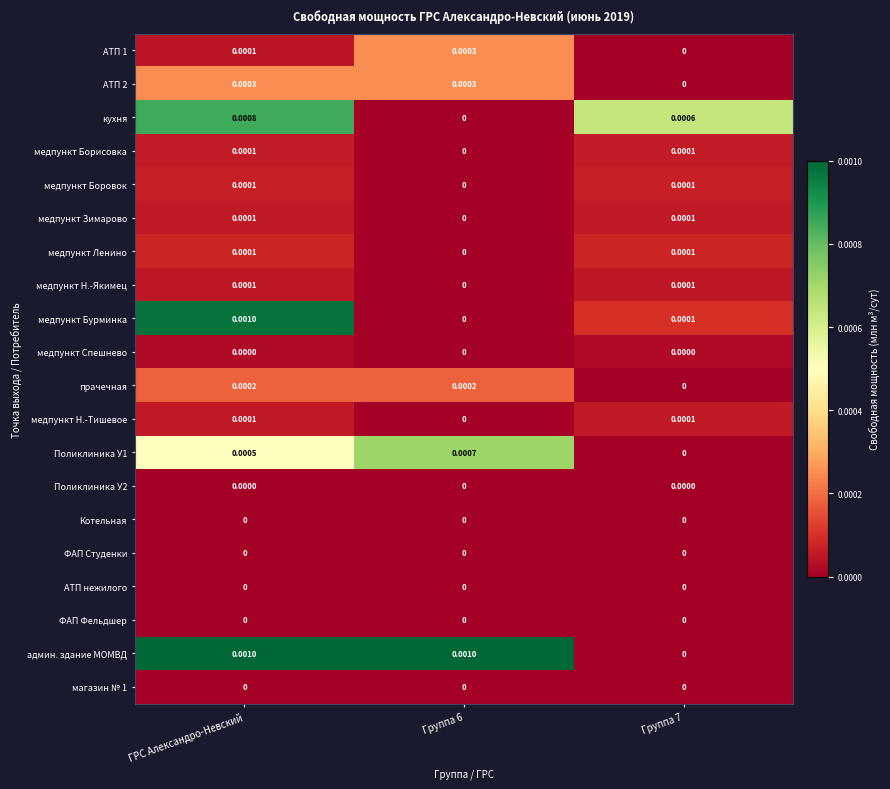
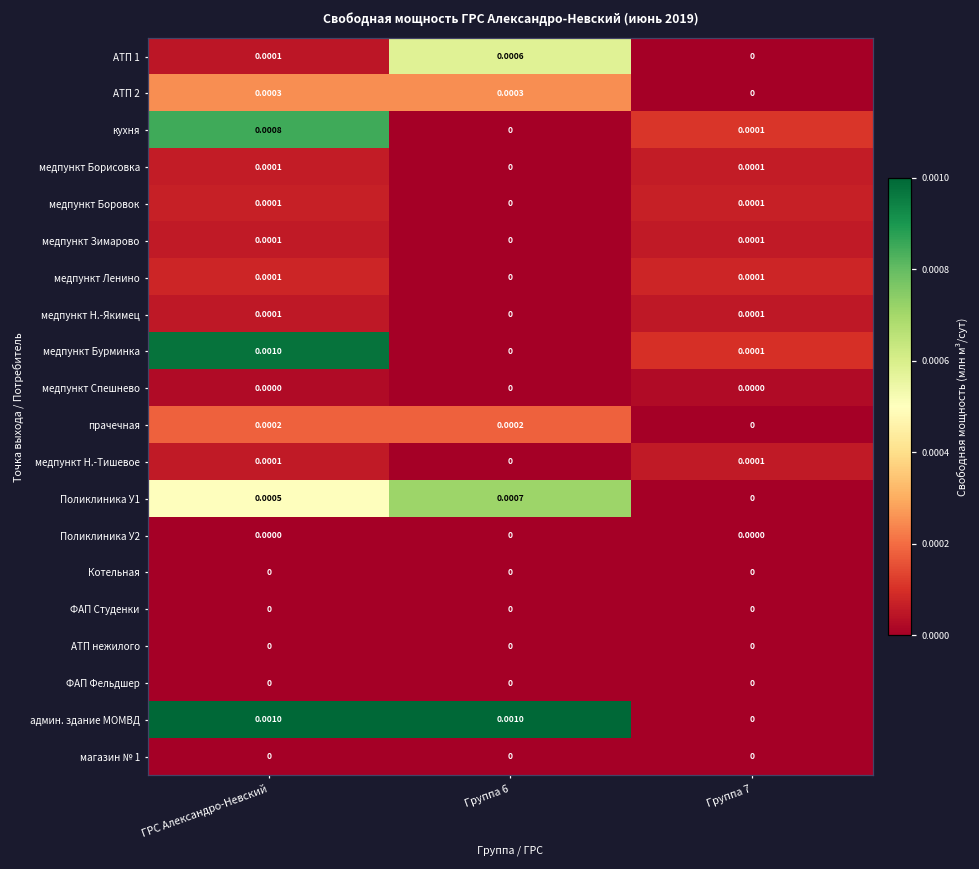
  {
    "АТП 1": {
      "ГРС Александро-Невский": 0.0001,
-     "Группа 6": 0.0003,
+     "Группа 6": 0.0006,
      "Группа 7": 0
    },
    "АТП 2": {
      "ГРС Александро-Невский": 0.0003,
      "Группа 6": 0.0003,
      "Группа 7": 0
    },
    "кухня": {
      "ГРС Александро-Невский": 0.0008,
      "Группа 6": 0,
-     "Группа 7": 0.0006
+     "Группа 7": 0.0001
    },
    "медпункт Борисовка": {
      "ГРС Александро-Невский": 0.0001,
      "Группа 6": 0,
      "Группа 7": 0.0001
    },
    "медпункт Боровок": {
      "ГРС Александро-Невский": 0.0001,
      "Группа 6": 0,
      "Группа 7": 0.0001
    },
    "медпункт Зимарово": {
      "ГРС Александро-Невский": 0.0001,
      "Группа 6": 0,
      "Группа 7": 0.0001
    },
    "медпункт Ленино": {
      "ГРС Александро-Невский": 0.0001,
      "Группа 6": 0,
      "Группа 7": 0.0001
    },
    "медпункт Н.-Якимец": {
      "ГРС Александро-Невский": 0.0001,
      "Группа 6": 0,
      "Группа 7": 0.0001
    },
    "медпункт Бурминка": {
      "ГРС Александро-Невский": 0.0010,
      "Группа 6": 0,
      "Группа 7": 0.0001
    },
    "медпункт Спешнево": {
      "ГРС Александро-Невский": 0.0000,
      "Группа 6": 0,
      "Группа 7": 0.0000
    },
    "прачечная": {
      "ГРС Александро-Невский": 0.0002,
      "Группа 6": 0.0002,
      "Группа 7": 0
    },
    "медпункт Н.-Тишевое": {
      "ГРС Александро-Невский": 0.0001,
      "Группа 6": 0,
      "Группа 7": 0.0001
    },
    "Поликлиника У1": {
      "ГРС Александро-Невский": 0.0005,
      "Группа 6": 0.0007,
      "Группа 7": 0
    },
    "Поликлиника У2": {
      "ГРС Александро-Невский": 0.0000,
      "Группа 6": 0,
      "Группа 7": 0.0000
    },
    "Котельная": {
      "ГРС Александро-Невский": 0,
      "Группа 6": 0,
      "Группа 7": 0
    },
    "ФАП Студенки": {
      "ГРС Александро-Невский": 0,
      "Группа 6": 0,
      "Группа 7": 0
    },
    "АТП нежилого": {
      "ГРС Александро-Невский": 0,
      "Группа 6": 0,
      "Группа 7": 0
    },
    "ФАП Фельдшер": {
      "ГРС Александро-Невский": 0,
      "Группа 6": 0,
      "Группа 7": 0
    },
    "админ. здание МОМВД": {
      "ГРС Александро-Невский": 0.0010,
      "Группа 6": 0.0010,
      "Группа 7": 0
    },
    "магазин № 1": {
      "ГРС Александро-Невский": 0,
      "Группа 6": 0,
      "Группа 7": 0
    }
  }
